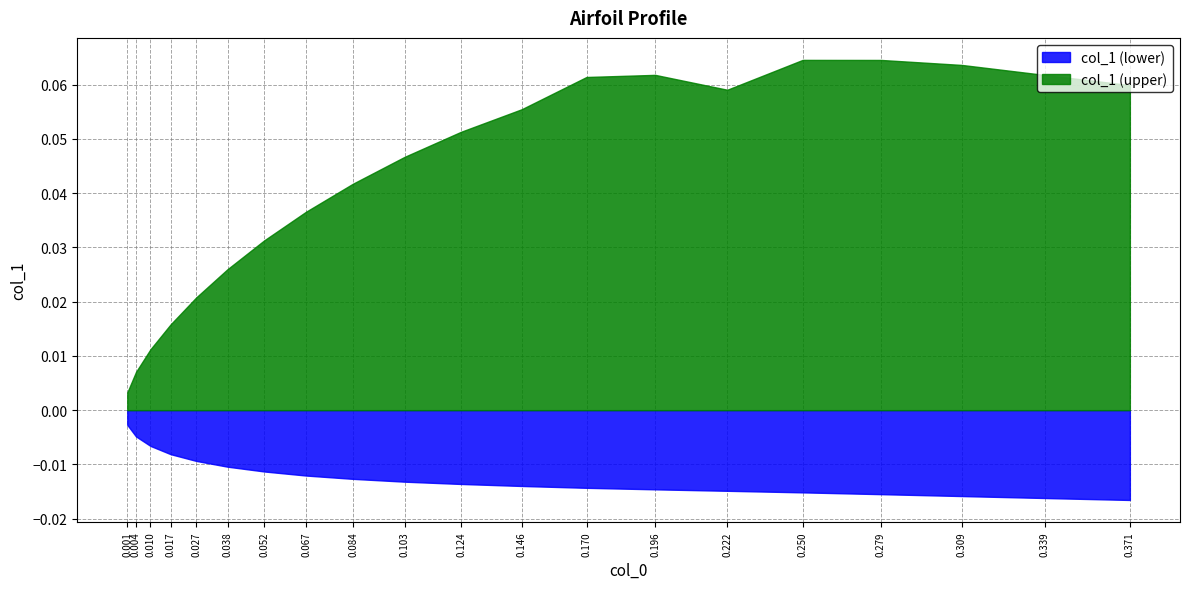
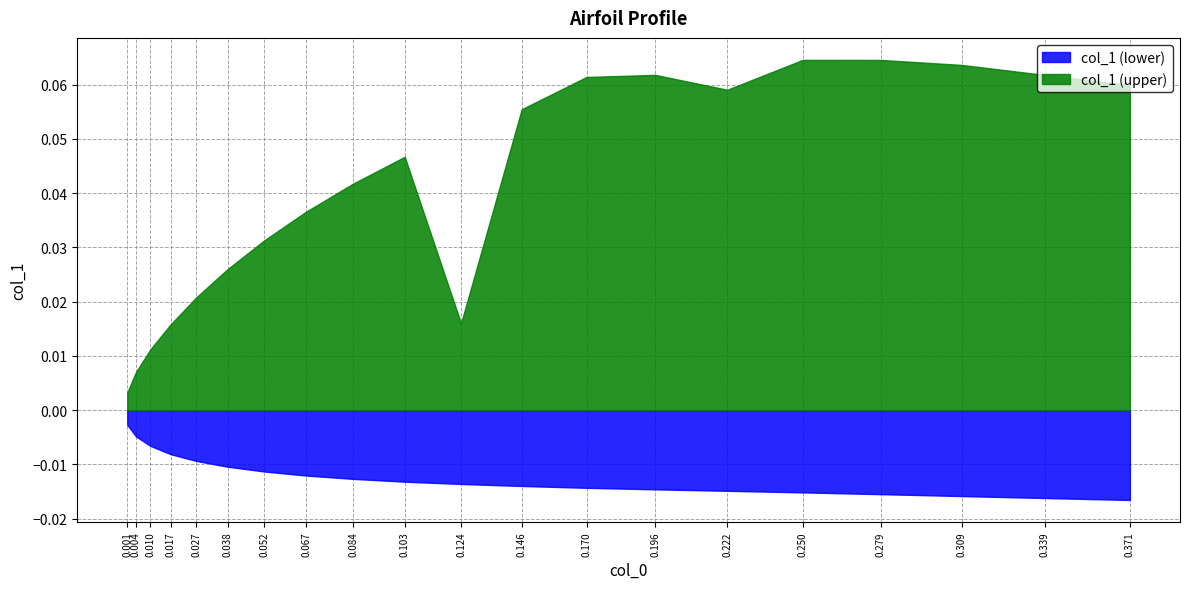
  {
    "col_1 (upper)": {
      "0.001": 0.003,
      "0.004": 0.007,
      "0.010": 0.011,
      "0.017": 0.016,
      "0.027": 0.021,
      "0.038": 0.026,
      "0.052": 0.031,
      "0.067": 0.037,
      "0.084": 0.042,
      "0.103": 0.047,
-     "0.124": 0.051,
+     "0.124": 0.016,
      "0.146": 0.055,
      "0.170": 0.061,
      "0.196": 0.062,
      "0.222": 0.059,
      "0.250": 0.065,
      "0.279": 0.065,
      "0.309": 0.064
    }
  }
